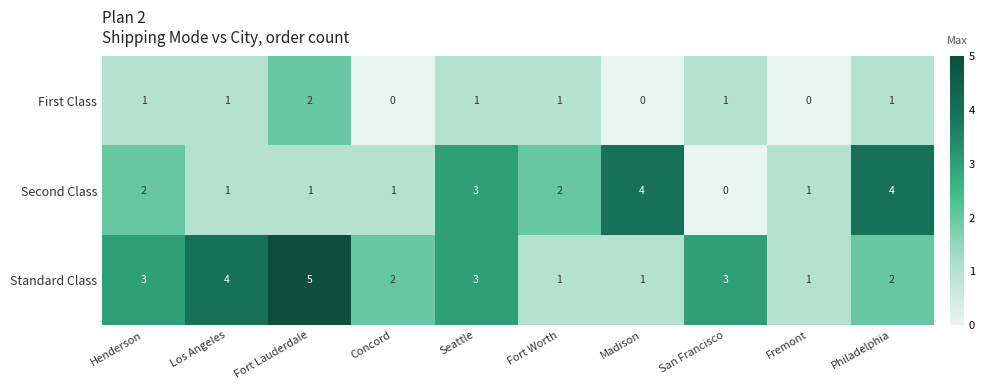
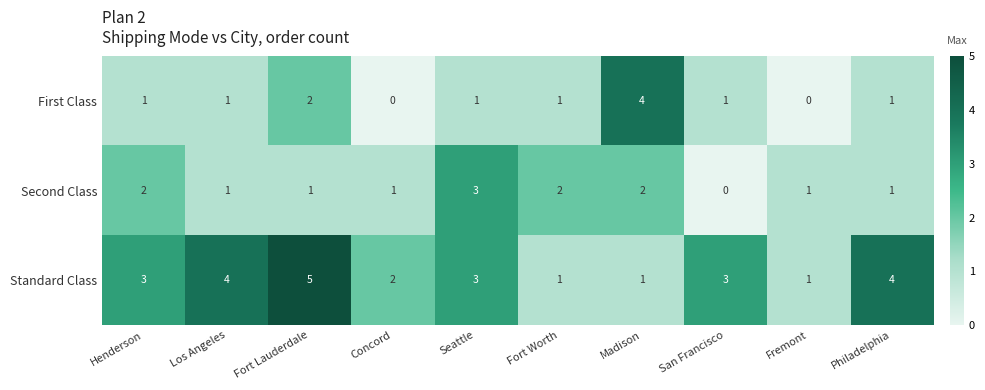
  {
    "First Class": {
      "Henderson": 1,
      "Los Angeles": 1,
      "Fort Lauderdale": 2,
      "Concord": 0,
      "Seattle": 1,
      "Fort Worth": 1,
-     "Madison": 0,
+     "Madison": 4,
      "San Francisco": 1,
      "Fremont": 0,
      "Philadelphia": 1
    },
    "Second Class": {
      "Henderson": 2,
      "Los Angeles": 1,
      "Fort Lauderdale": 1,
      "Concord": 1,
      "Seattle": 3,
      "Fort Worth": 2,
-     "Madison": 4,
+     "Madison": 2,
      "San Francisco": 0,
      "Fremont": 1,
-     "Philadelphia": 4
+     "Philadelphia": 1
    },
    "Standard Class": {
      "Henderson": 3,
      "Los Angeles": 4,
      "Fort Lauderdale": 5,
      "Concord": 2,
      "Seattle": 3,
      "Fort Worth": 1,
      "Madison": 1,
      "San Francisco": 3,
      "Fremont": 1,
-     "Philadelphia": 2
+     "Philadelphia": 4
    }
  }
